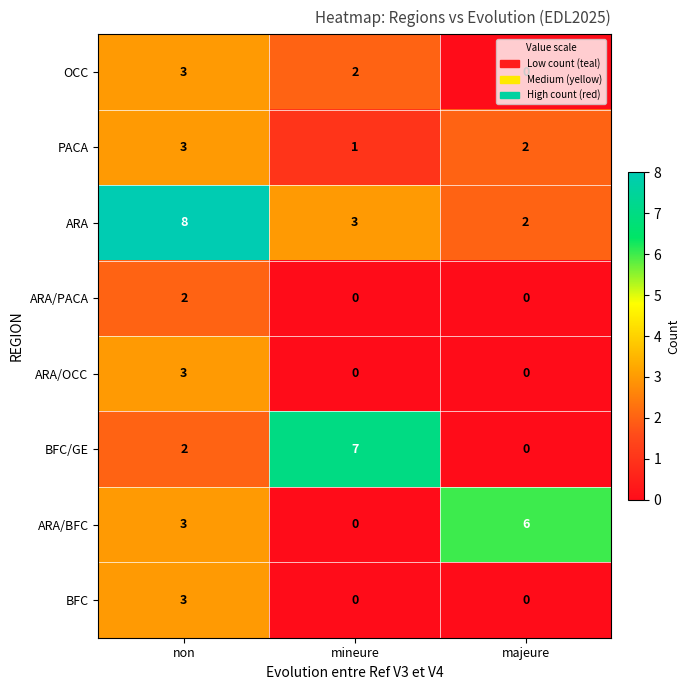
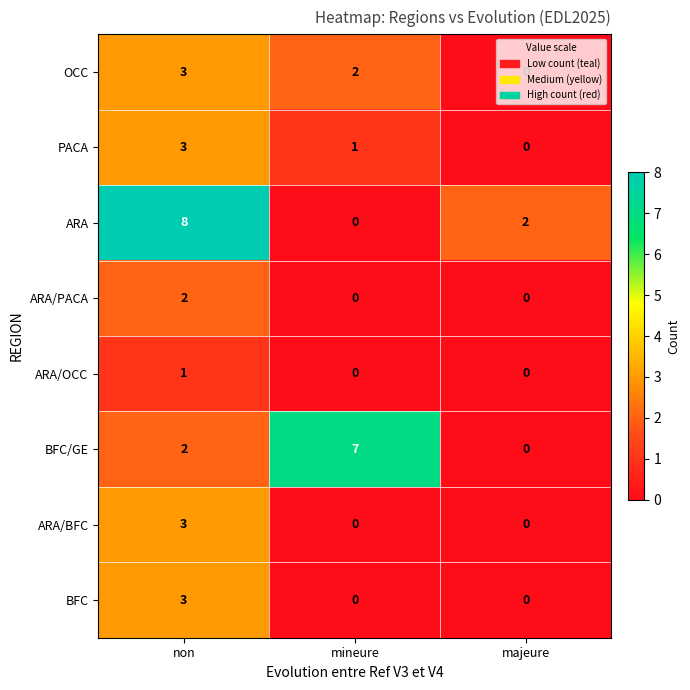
  {
    "OCC": {
      "non": 3,
      "mineure": 2
    },
    "PACA": {
      "non": 3,
      "mineure": 1,
-     "majeure": 2
+     "majeure": 0
    },
    "ARA": {
      "non": 8,
-     "mineure": 3,
+     "mineure": 0,
      "majeure": 2
    },
    "ARA/PACA": {
      "non": 2,
      "mineure": 0,
      "majeure": 0
    },
    "ARA/OCC": {
-     "non": 3,
+     "non": 1,
      "mineure": 0,
      "majeure": 0
    },
    "BFC/GE": {
      "non": 2,
      "mineure": 7,
      "majeure": 0
    },
    "ARA/BFC": {
      "non": 3,
      "mineure": 0,
-     "majeure": 6
+     "majeure": 0
    },
    "BFC": {
      "non": 3,
      "mineure": 0,
      "majeure": 0
    }
  }
